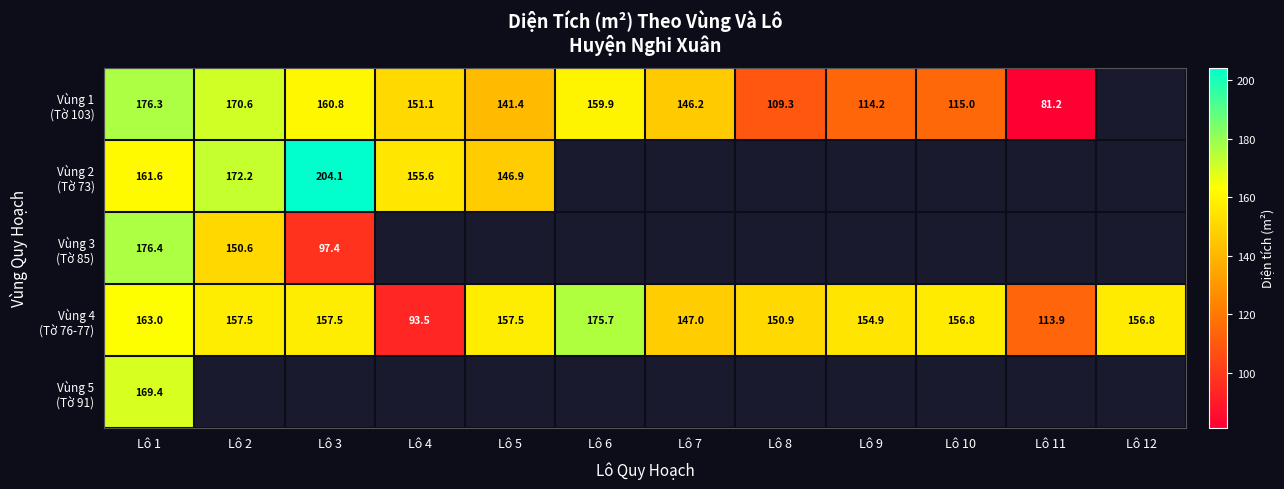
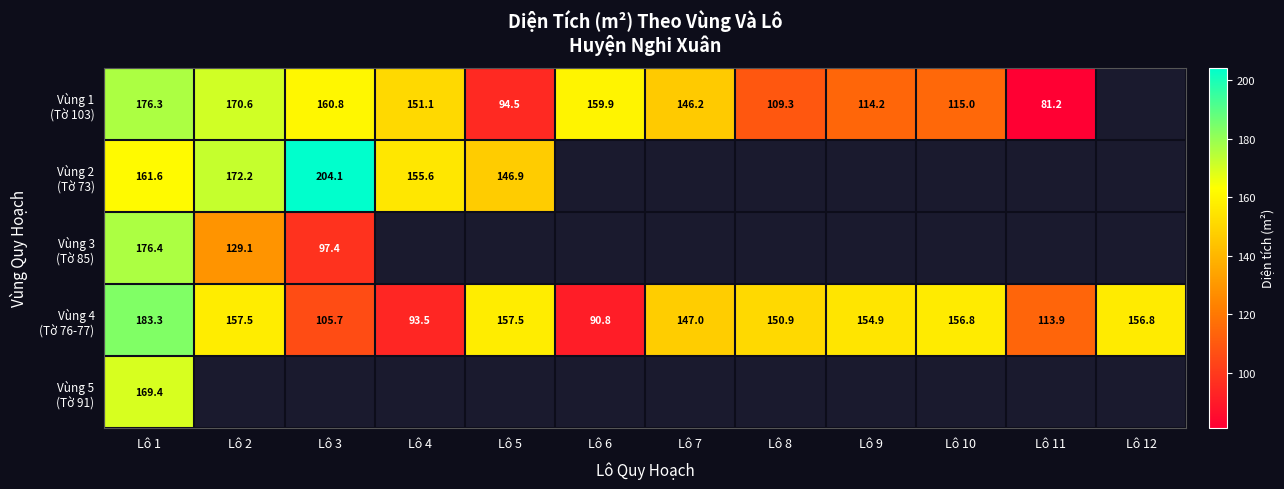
  {
    "Vùng 1 (Tờ 103)": {
      "Lô 1": 176.3,
      "Lô 2": 170.6,
      "Lô 3": 160.8,
      "Lô 4": 151.1,
-     "Lô 5": 141.4,
+     "Lô 5": 94.5,
      "Lô 6": 159.9,
      "Lô 7": 146.2,
      "Lô 8": 109.3,
      "Lô 9": 114.2,
      "Lô 10": 115.0,
      "Lô 11": 81.2
    },
    "Vùng 2 (Tờ 73)": {
      "Lô 1": 161.6,
      "Lô 2": 172.2,
      "Lô 3": 204.1,
      "Lô 4": 155.6,
      "Lô 5": 146.9
    },
    "Vùng 3 (Tờ 85)": {
      "Lô 1": 176.4,
-     "Lô 2": 150.6,
+     "Lô 2": 129.1,
      "Lô 3": 97.4
    },
    "Vùng 4 (Tờ 76-77)": {
-     "Lô 1": 163.0,
+     "Lô 1": 183.3,
      "Lô 2": 157.5,
-     "Lô 3": 157.5,
+     "Lô 3": 105.7,
      "Lô 4": 93.5,
      "Lô 5": 157.5,
-     "Lô 6": 175.7,
+     "Lô 6": 90.8,
      "Lô 7": 147.0,
      "Lô 8": 150.9,
      "Lô 9": 154.9,
      "Lô 10": 156.8,
      "Lô 11": 113.9,
      "Lô 12": 156.8
    },
    "Vùng 5 (Tờ 91)": {
      "Lô 1": 169.4
    }
  }
